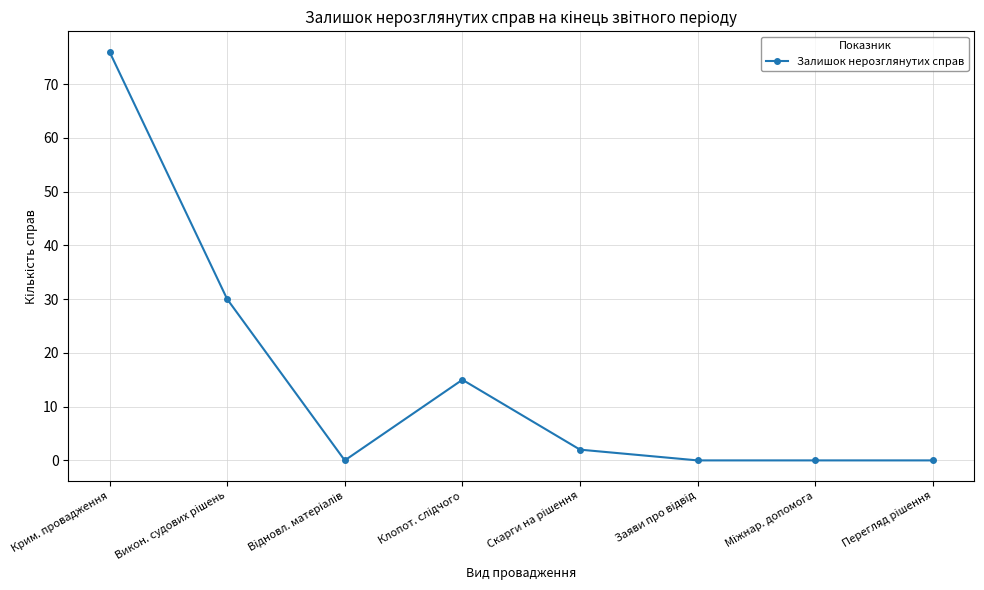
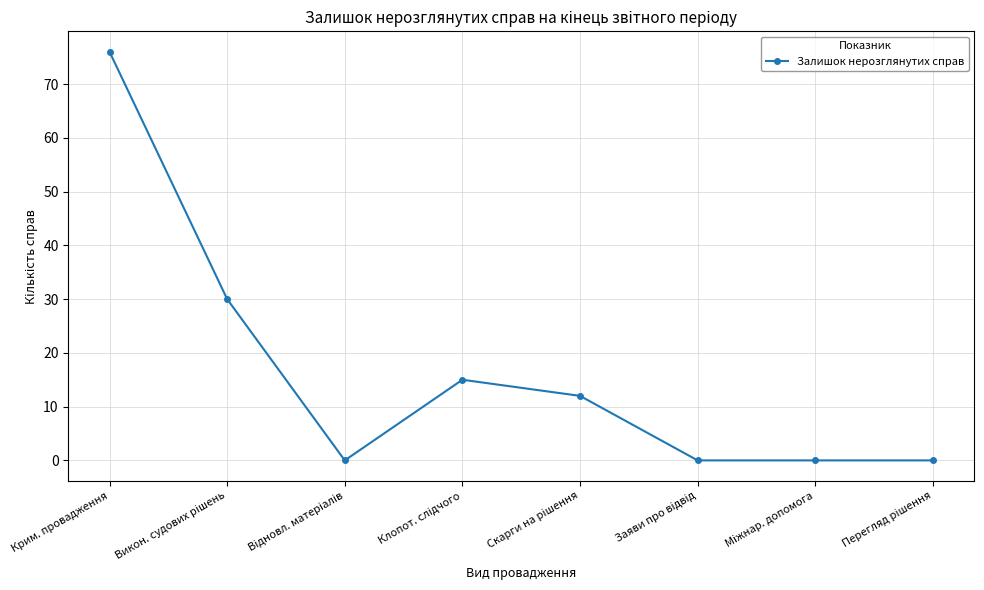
  {
    "Крим. провадження": 76,
    "Викон. судових рішень": 30,
    "Відновл. матеріалів": 0,
    "Клопот. слідчого": 15,
-   "Скарги на рішення": 2,
+   "Скарги на рішення": 12,
    "Заяви про відвід": 0,
    "Міжнар. допомога": 0,
    "Перегляд рішення": 0
  }
